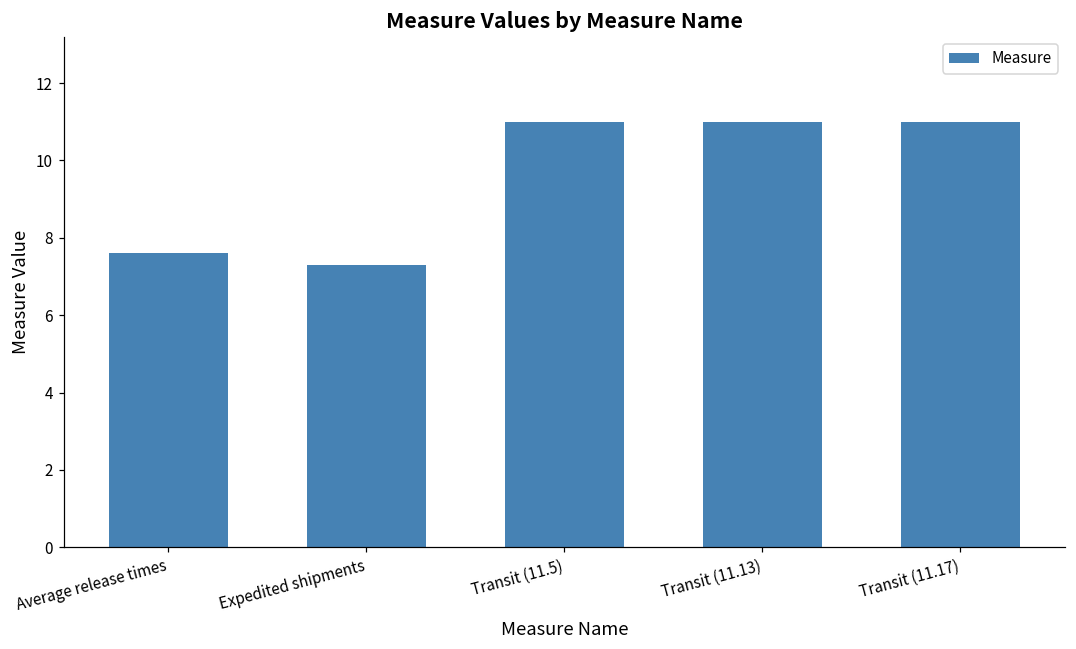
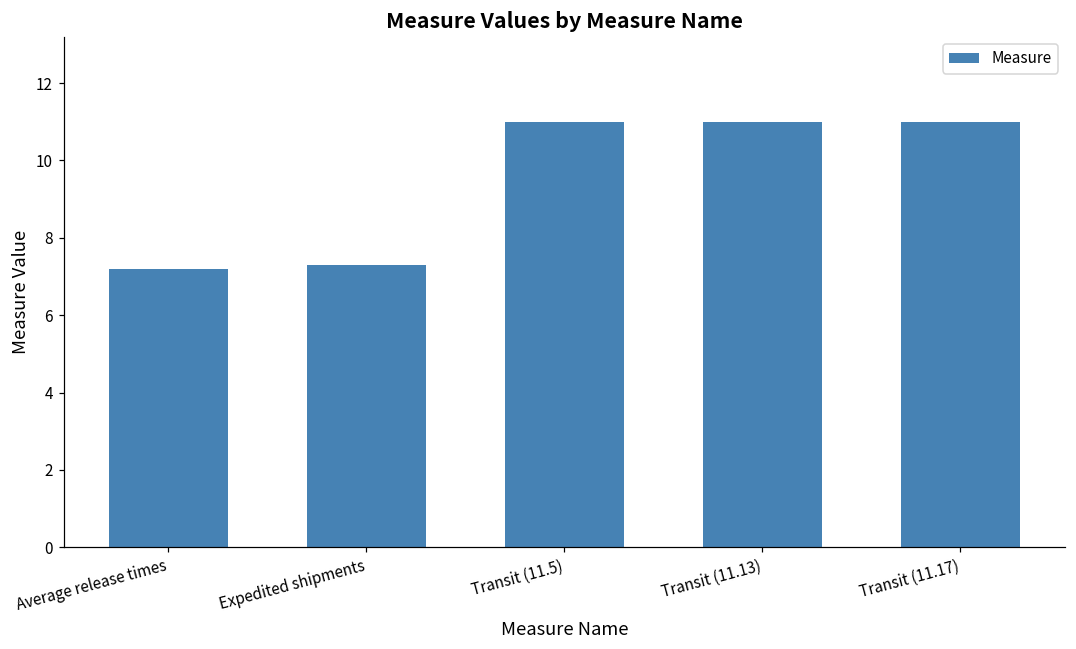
  {
-   "Average release times": 7.6,
+   "Average release times": 7.2,
    "Expedited shipments": 7.3,
    "Transit (11.5)": 11.0,
    "Transit (11.13)": 11.0,
    "Transit (11.17)": 11.0
  }
